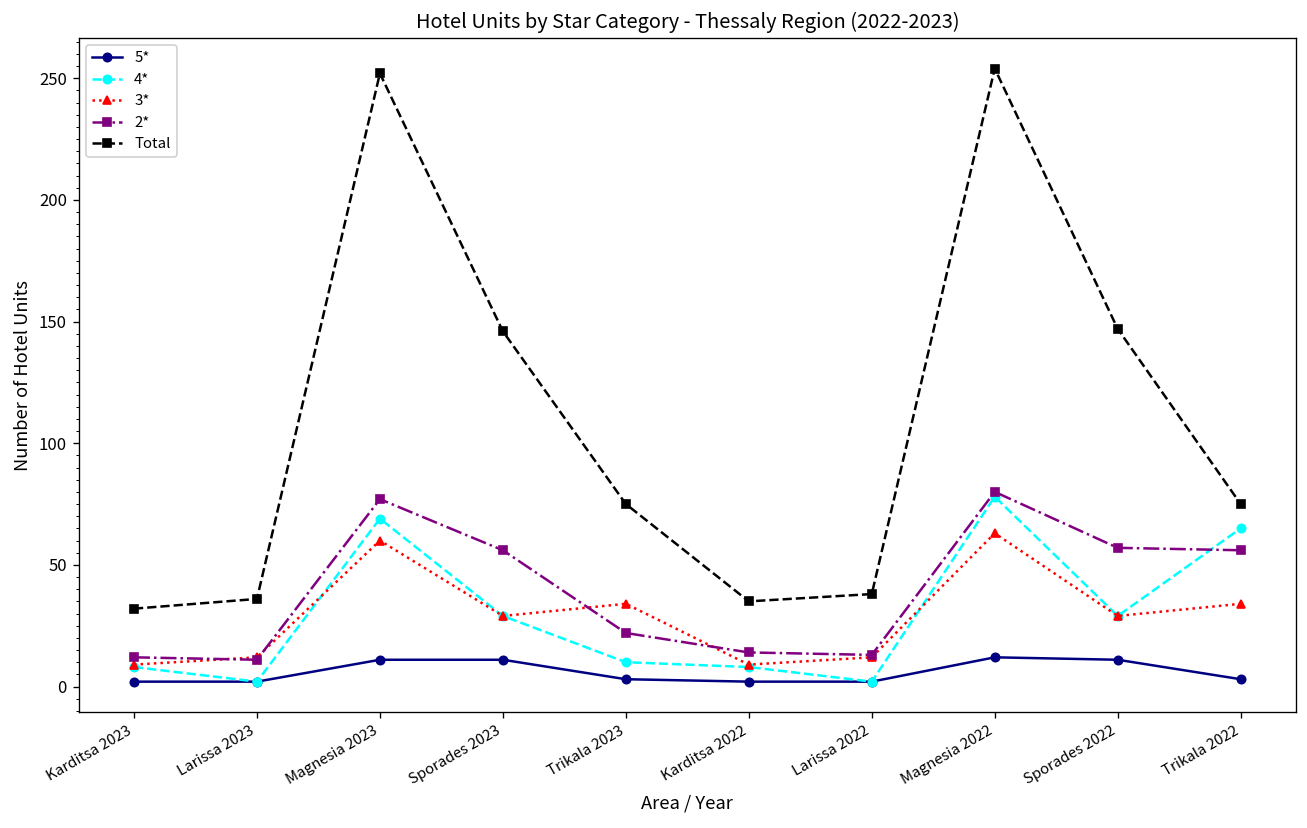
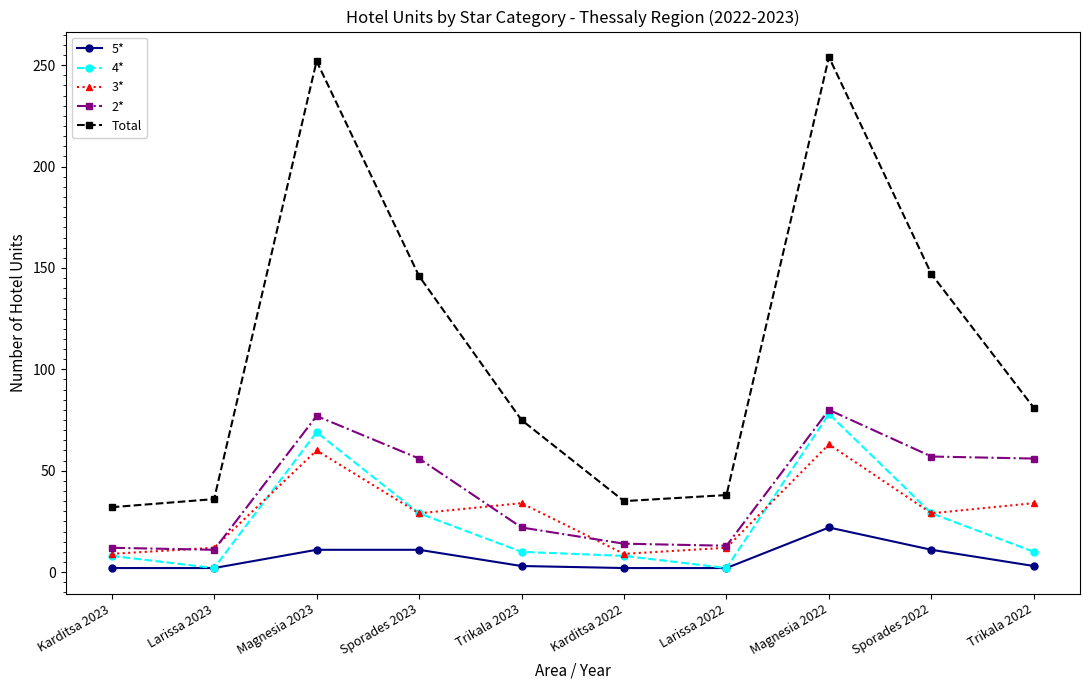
  {
    "5*": {
      "Karditsa 2023": 2,
      "Magnesia 2023": 11,
      "Sporades 2023": 11,
      "Trikala 2023": 3,
      "Karditsa 2022": 2,
-     "Magnesia 2022": 12,
+     "Magnesia 2022": 22,
      "Sporades 2022": 11,
      "Trikala 2022": 3
    },
    "4*": {
      "Magnesia 2023": 69,
      "Trikala 2023": 10,
      "Magnesia 2022": 78,
-     "Trikala 2022": 65
+     "Trikala 2022": 10
    },
    "3*": {
      "Magnesia 2023": 60,
      "Trikala 2023": 34,
      "Magnesia 2022": 63,
      "Trikala 2022": 34
    },
    "2*": {
      "Karditsa 2023": 12,
      "Magnesia 2023": 77,
      "Sporades 2023": 56,
      "Trikala 2023": 22,
      "Karditsa 2022": 14,
      "Magnesia 2022": 80,
      "Sporades 2022": 57,
      "Trikala 2022": 56
    },
    "Total": {
      "Karditsa 2023": 32,
      "Larissa 2023": 36,
      "Magnesia 2023": 252,
      "Sporades 2023": 146,
      "Trikala 2023": 75,
      "Karditsa 2022": 35,
      "Larissa 2022": 38,
      "Magnesia 2022": 254,
      "Sporades 2022": 147,
-     "Trikala 2022": 75
+     "Trikala 2022": 81
    }
  }
